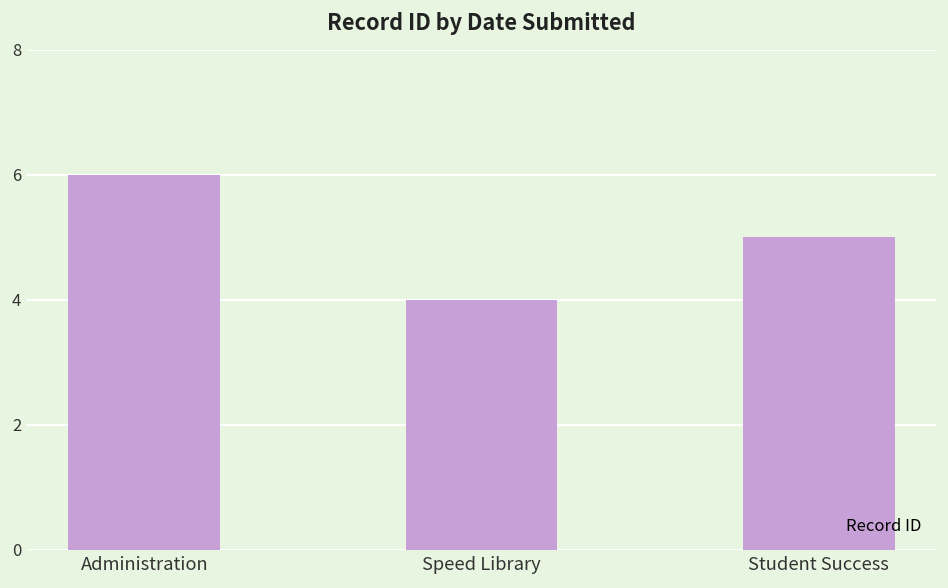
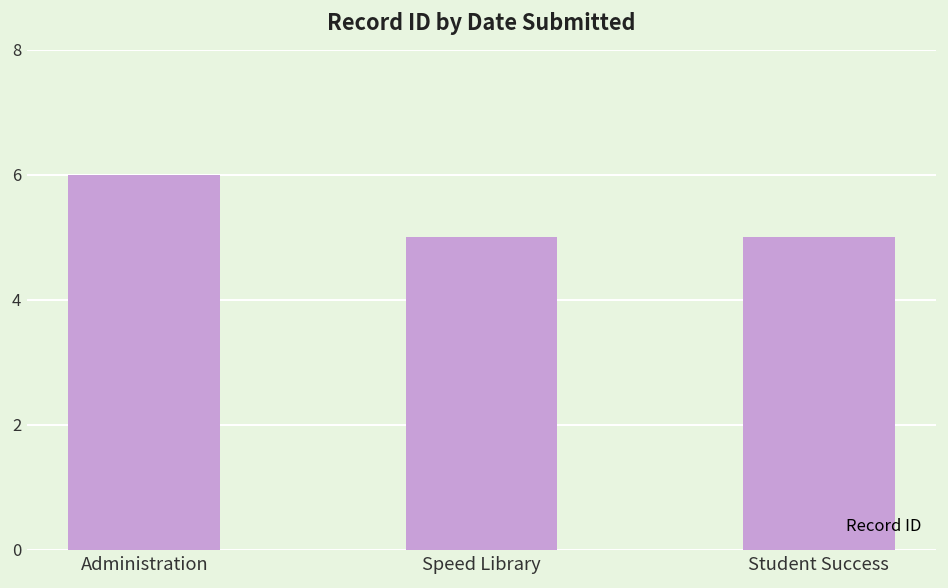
  {
    "Administration": 6,
-   "Speed Library": 4,
+   "Speed Library": 5,
    "Student Success": 5
  }
